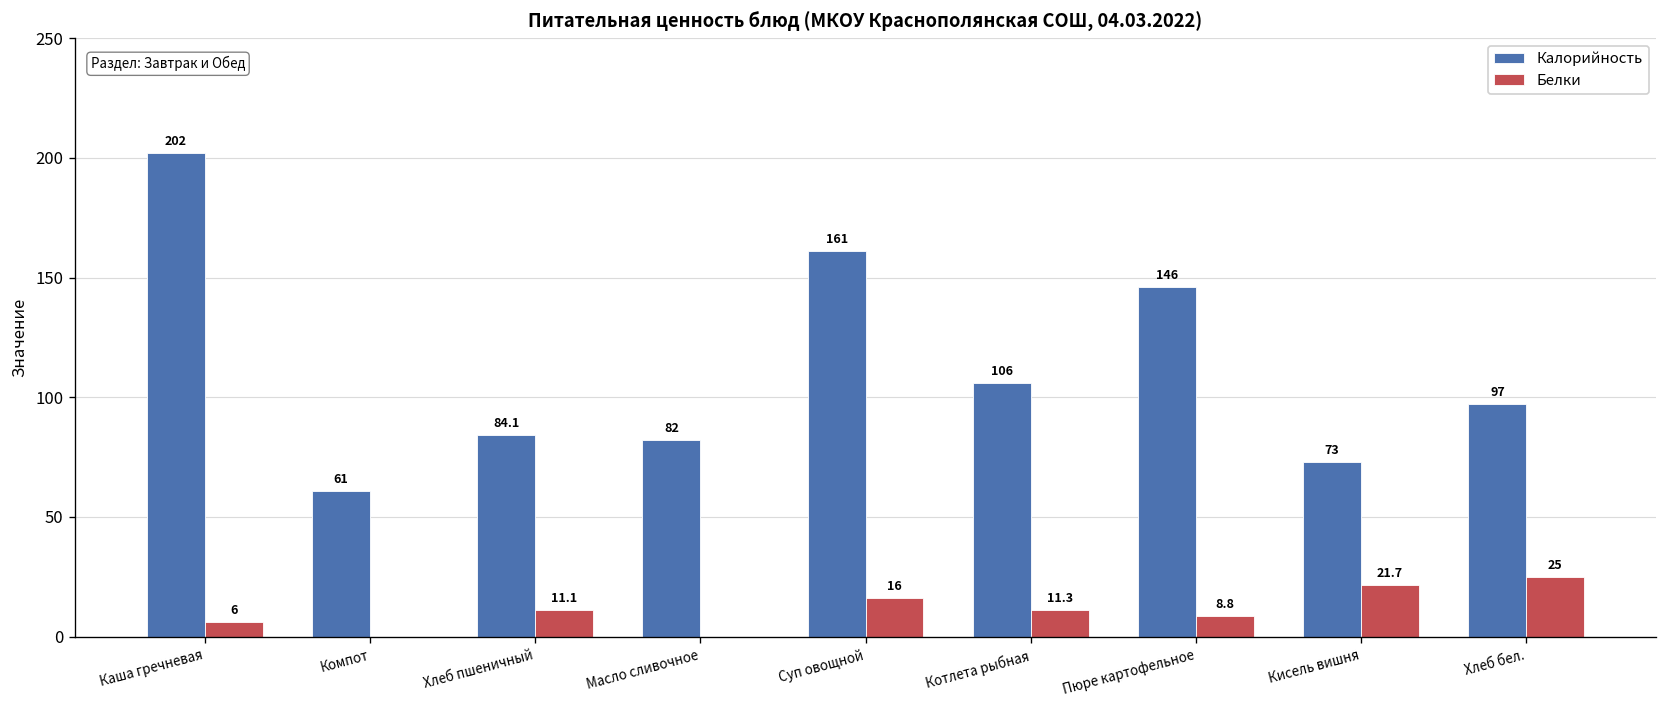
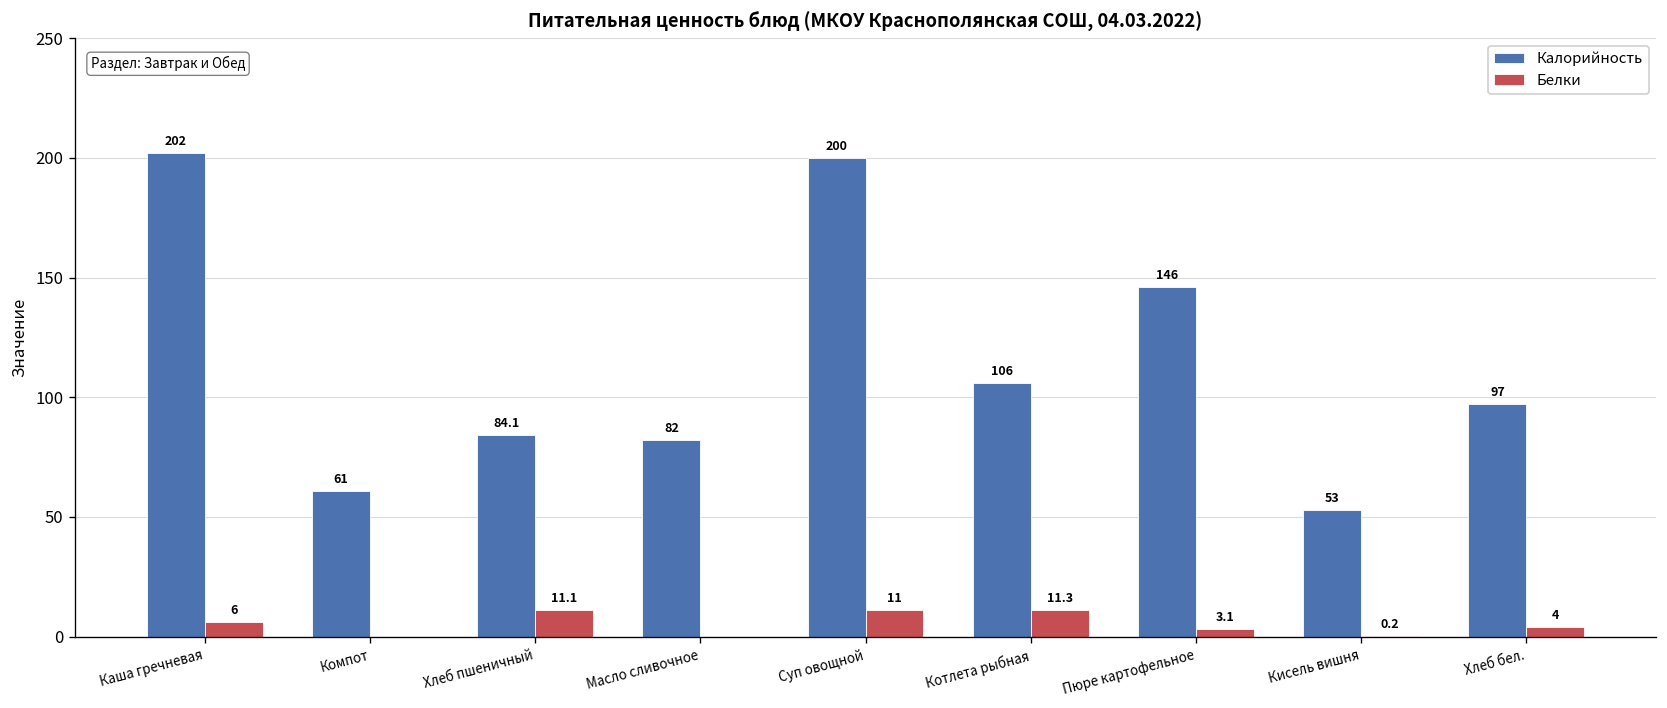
  {
    "Калорийность": {
      "Каша гречневая": 202,
      "Компот": 61,
      "Хлеб пшеничный": 84.1,
      "Масло сливочное": 82,
-     "Суп овощной": 161,
+     "Суп овощной": 200,
      "Котлета рыбная": 106,
      "Пюре картофельное": 146,
-     "Кисель вишня": 73,
+     "Кисель вишня": 53,
      "Хлеб бел.": 97
    },
    "Белки": {
      "Каша гречневая": 6,
      "Хлеб пшеничный": 11.1,
-     "Суп овощной": 16,
+     "Суп овощной": 11,
      "Котлета рыбная": 11.3,
-     "Пюре картофельное": 8.8,
-     "Кисель вишня": 21.7,
-     "Хлеб бел.": 25
+     "Пюре картофельное": 3.1,
+     "Кисель вишня": 0.2,
+     "Хлеб бел.": 4
    }
  }
